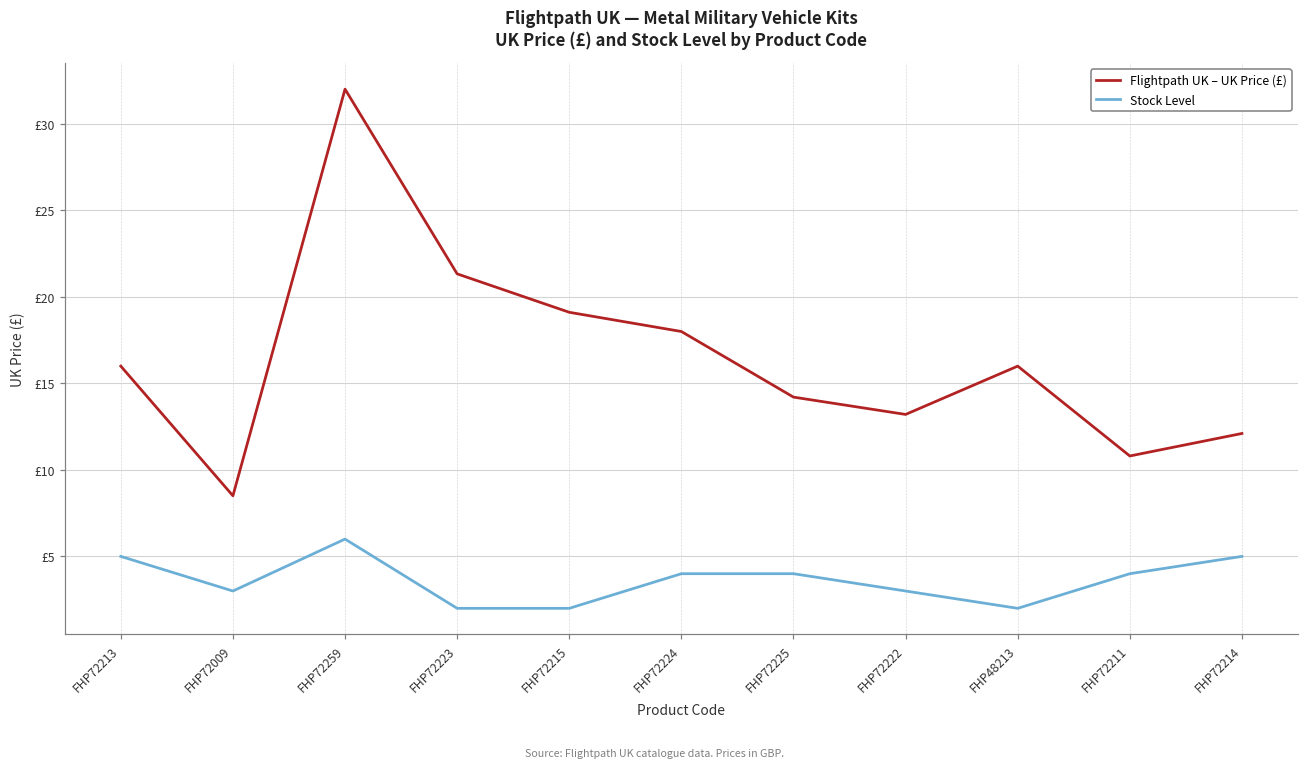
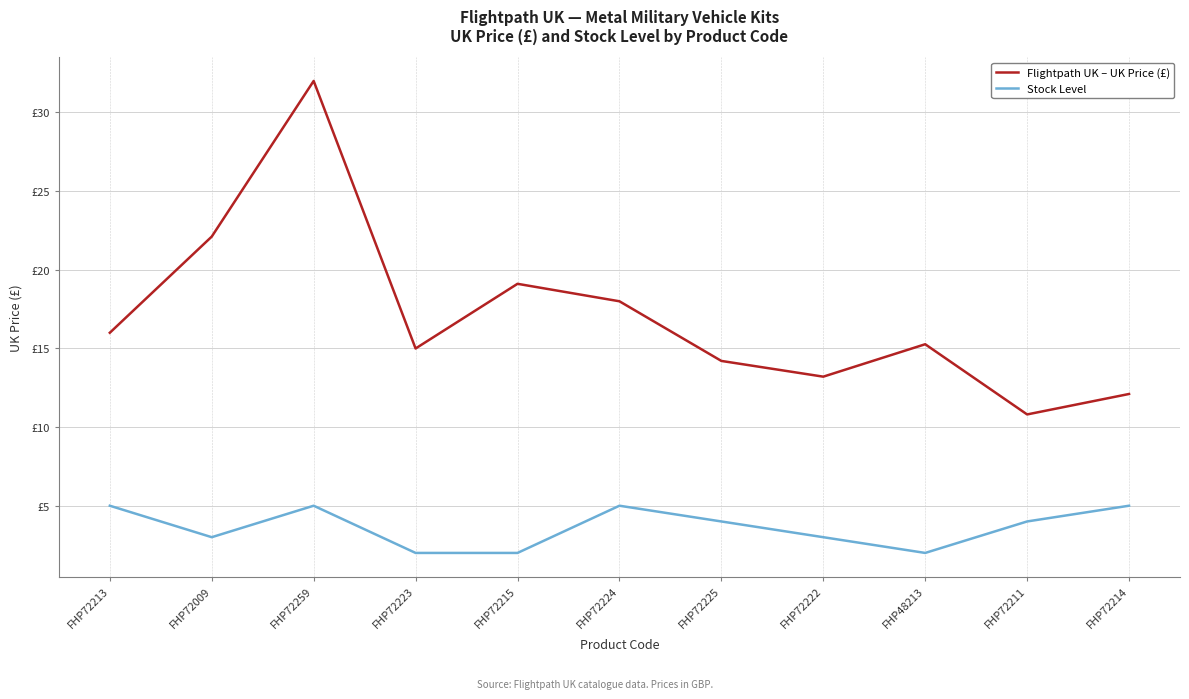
  {
    "Flightpath UK – UK Price (£)": {
      "FHP72213": "£16.0",
-     "FHP72009": "£8.5",
+     "FHP72009": "£22.1",
      "FHP72259": "£32.0",
-     "FHP72223": "£21.3",
+     "FHP72223": "£15.0",
      "FHP72215": "£19.1",
      "FHP72224": "£18.0",
      "FHP72225": "£14.2",
      "FHP72222": "£13.2",
-     "FHP48213": "£16.0",
+     "FHP48213": "£15.3",
      "FHP72211": "£10.8",
      "FHP72214": "£12.1"
    },
    "Stock Level": {
      "FHP72213": "£5",
      "FHP72009": "£3",
-     "FHP72259": "£6",
+     "FHP72259": "£5",
      "FHP72223": "£2",
      "FHP72215": "£2",
-     "FHP72224": "£4",
+     "FHP72224": "£5",
      "FHP72225": "£4",
      "FHP72222": "£3",
      "FHP48213": "£2",
      "FHP72211": "£4",
      "FHP72214": "£5"
    }
  }
